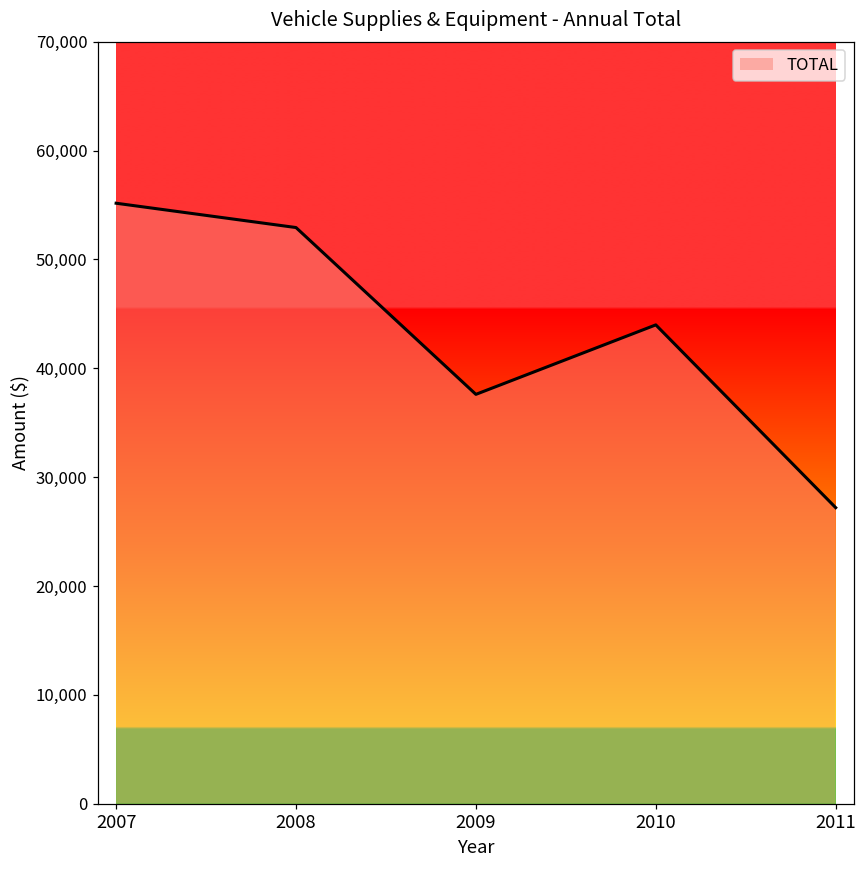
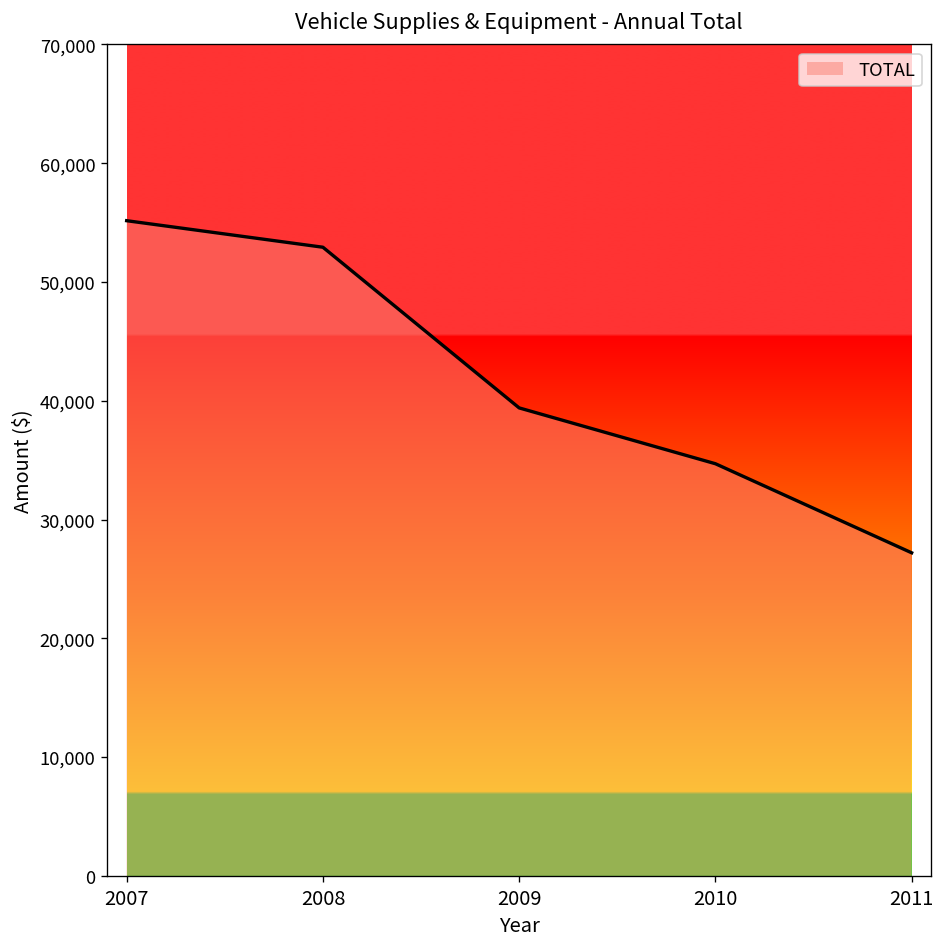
  {
    "2007": "55,000",
    "2008": "53,000",
-   "2009": "38,000",
-   "2010": "44,000",
+   "2009": "39,000",
+   "2010": "35,000",
    "2011": "27,000"
  }
